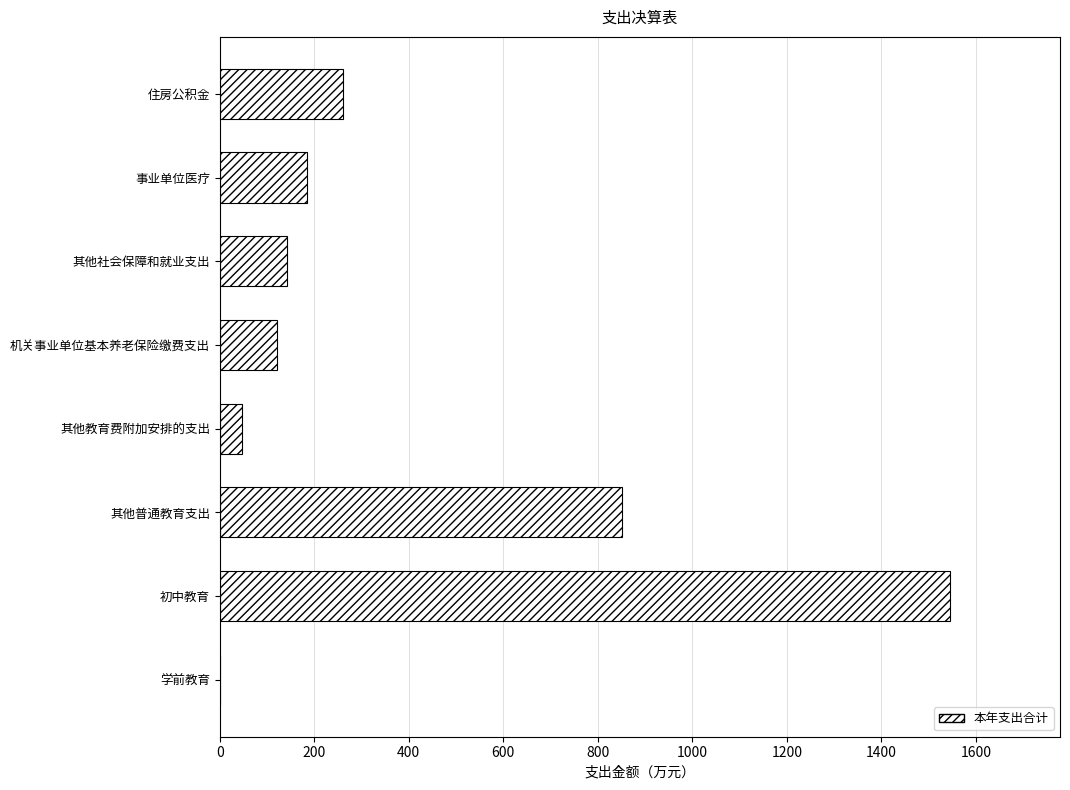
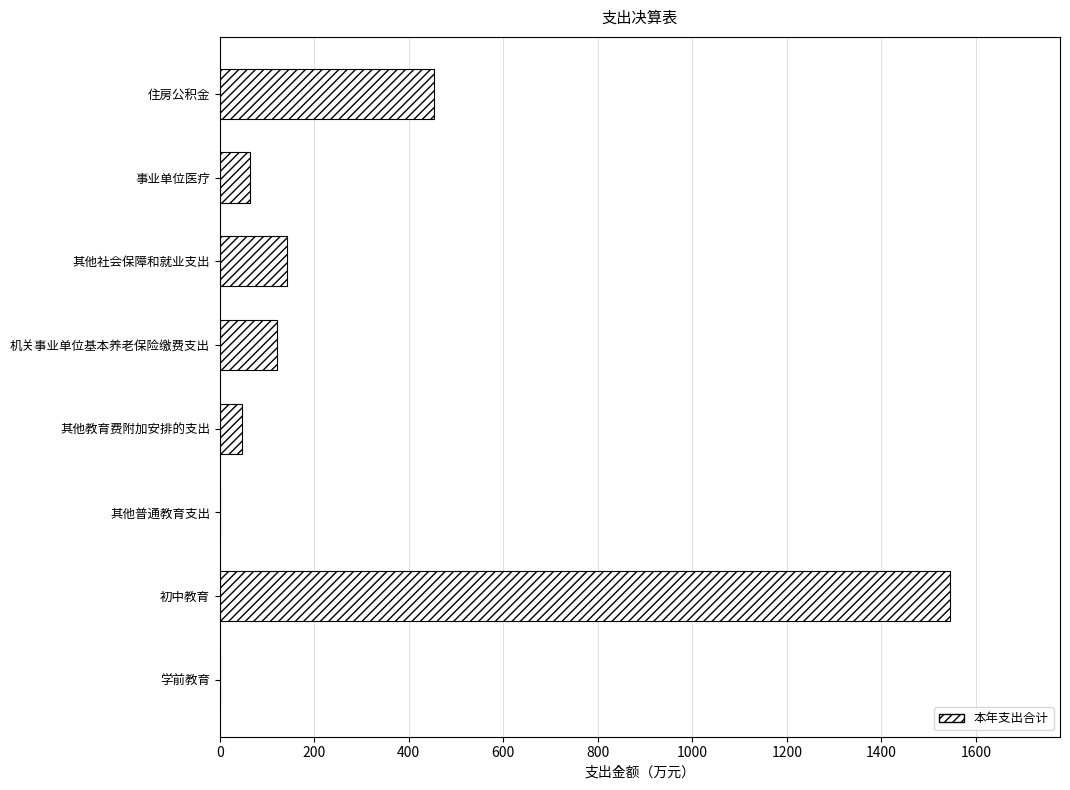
  {
-   "住房公积金": 260,
-   "事业单位医疗": 180,
+   "住房公积金": 450,
+   "事业单位医疗": 60,
    "其他社会保障和就业支出": 140,
    "机关事业单位基本养老保险缴费支出": 120,
    "其他教育费附加安排的支出": 50,
-   "其他普通教育支出": 850,
+   "其他普通教育支出": 0,
    "初中教育": 1550
  }
